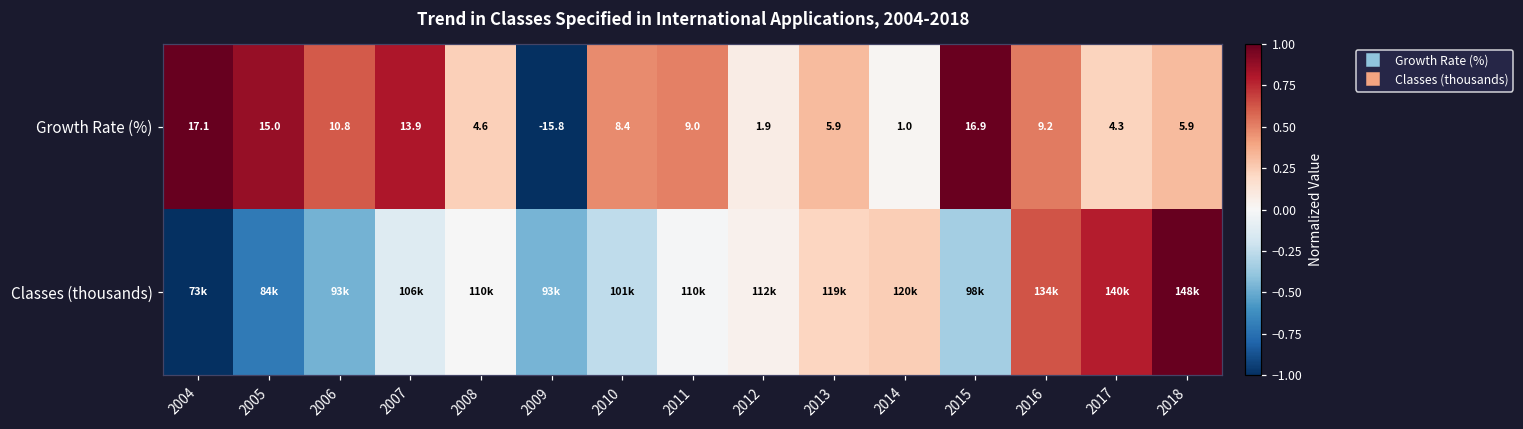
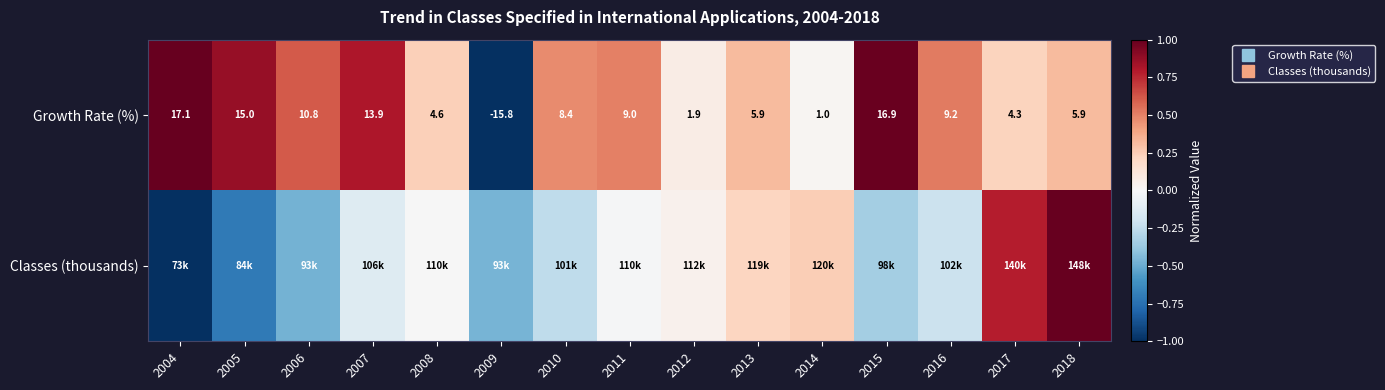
  {
    "Growth Rate (%)": {
      "2004": "17.1",
      "2005": "15.0",
      "2006": "10.8",
      "2007": "13.9",
      "2008": "4.6",
      "2009": "-15.8",
      "2010": "8.4",
      "2011": "9.0",
      "2012": "1.9",
      "2013": "5.9",
      "2014": "1.0",
      "2015": "16.9",
      "2016": "9.2",
      "2017": "4.3",
      "2018": "5.9"
    },
    "Classes (thousands)": {
      "2004": "73k",
      "2005": "84k",
      "2006": "93k",
      "2007": "106k",
      "2008": "110k",
      "2009": "93k",
      "2010": "101k",
      "2011": "110k",
      "2012": "112k",
      "2013": "119k",
      "2014": "120k",
      "2015": "98k",
-     "2016": "134k",
+     "2016": "102k",
      "2017": "140k",
      "2018": "148k"
    }
  }
